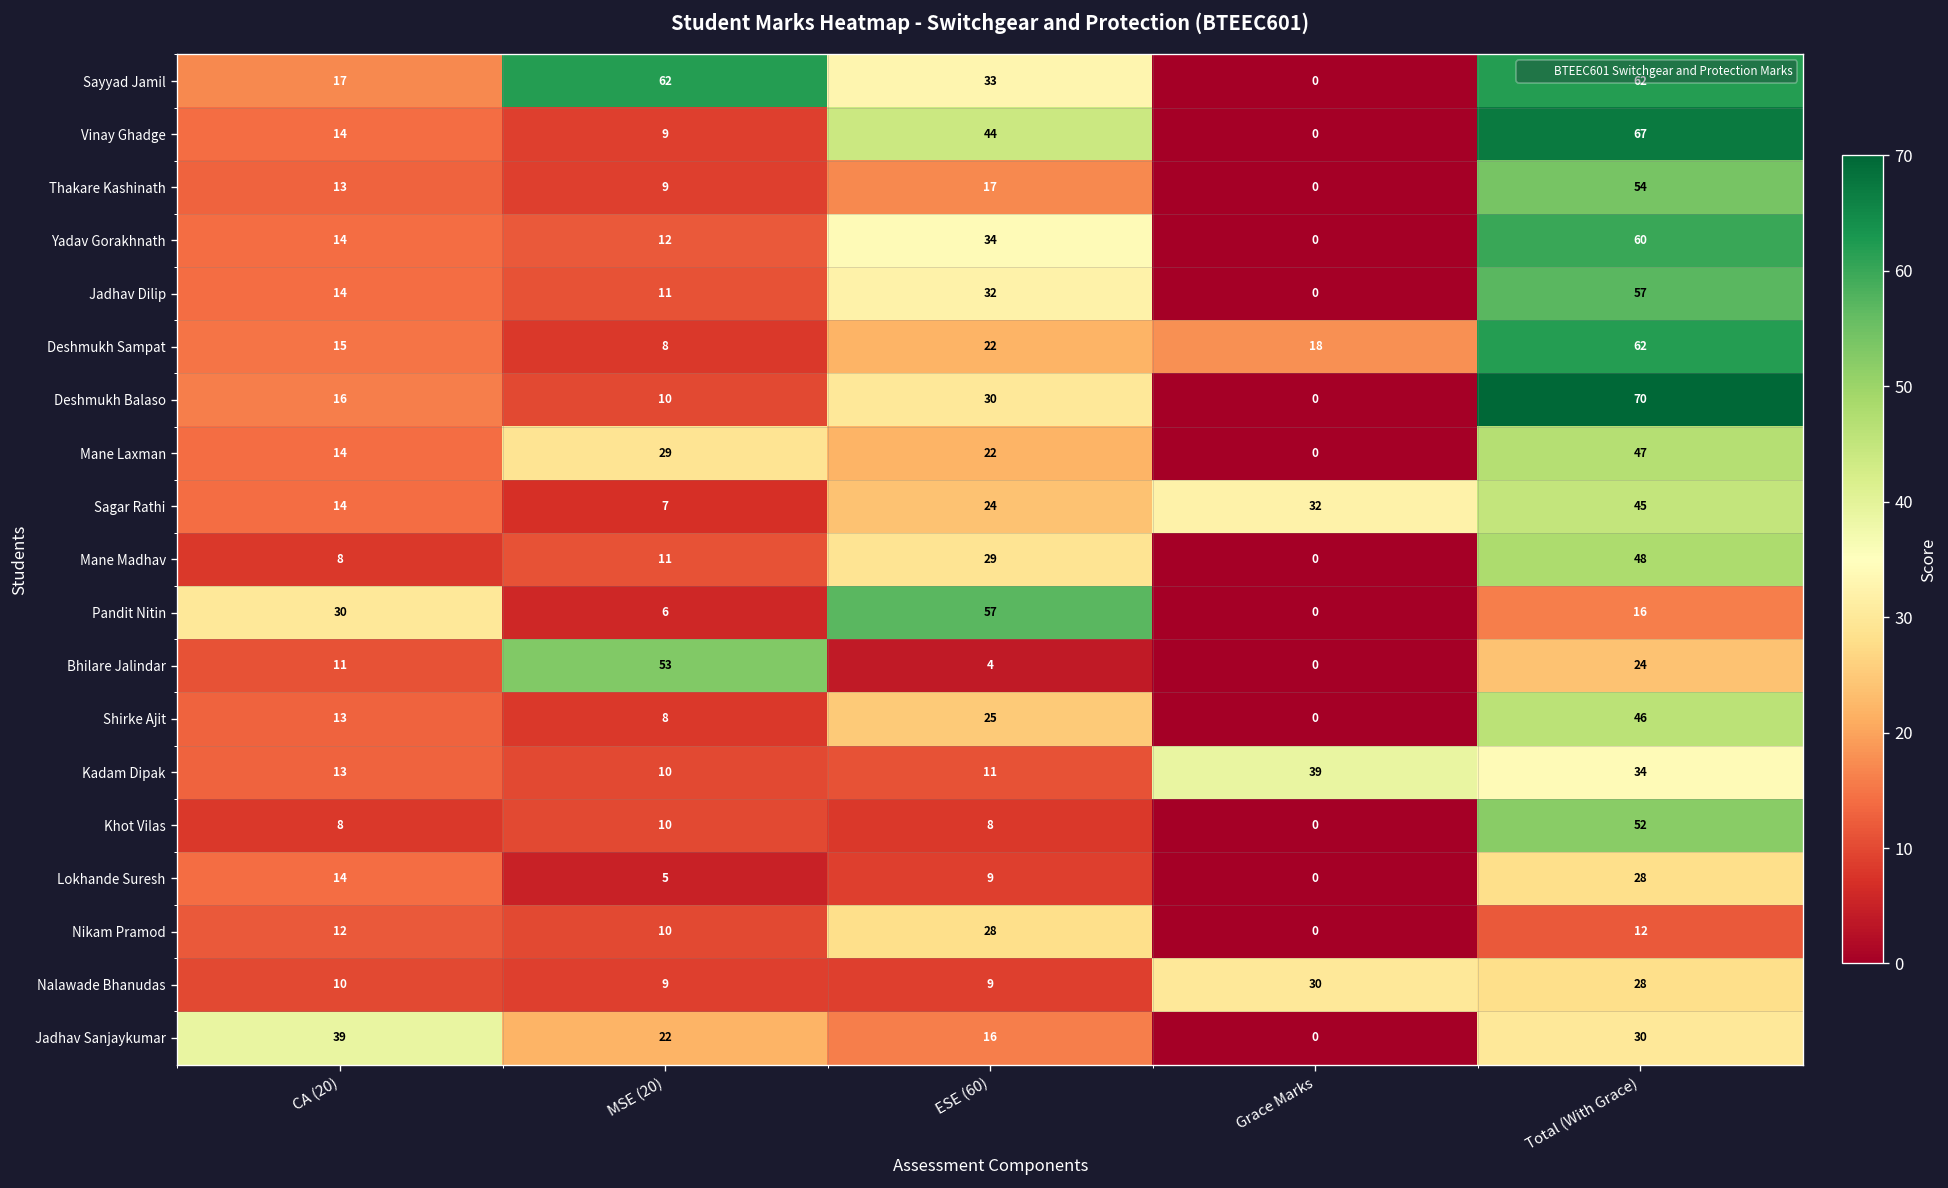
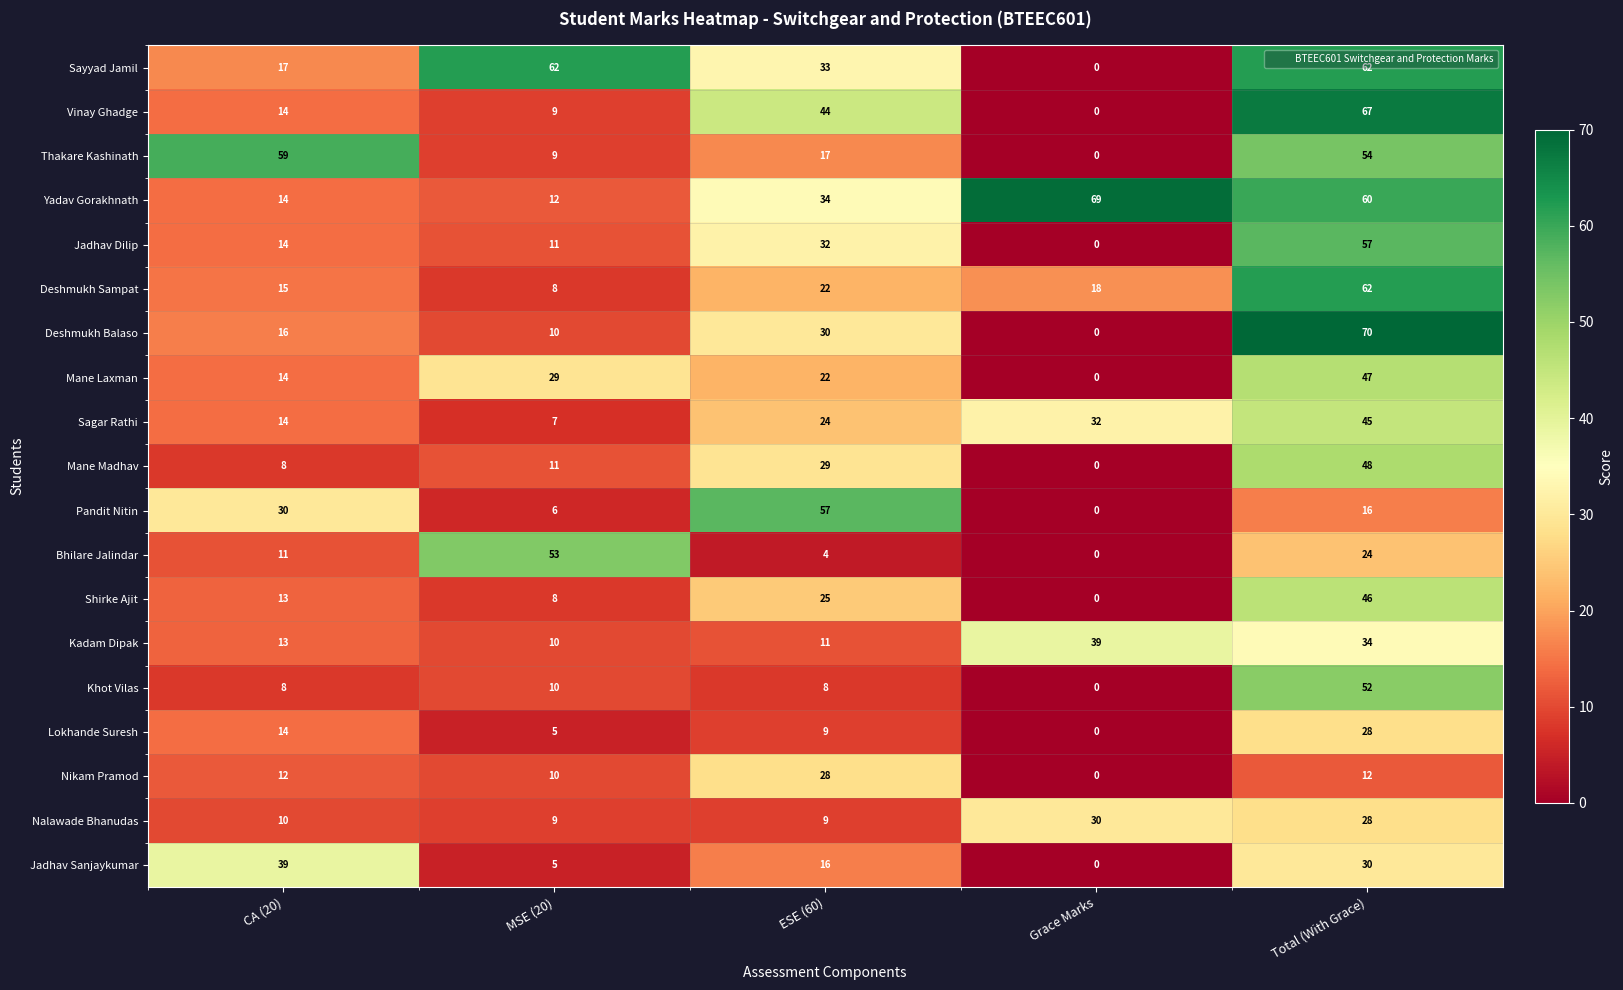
  {
    "Sayyad Jamil": {
      "CA (20)": 17,
      "MSE (20)": 62,
      "ESE (60)": 33,
      "Grace Marks": 0
    },
    "Vinay Ghadge": {
      "CA (20)": 14,
      "MSE (20)": 9,
      "ESE (60)": 44,
      "Grace Marks": 0,
      "Total (With Grace)": 67
    },
    "Thakare Kashinath": {
-     "CA (20)": 13,
+     "CA (20)": 59,
      "MSE (20)": 9,
      "ESE (60)": 17,
      "Grace Marks": 0,
      "Total (With Grace)": 54
    },
    "Yadav Gorakhnath": {
      "CA (20)": 14,
      "MSE (20)": 12,
      "ESE (60)": 34,
-     "Grace Marks": 0,
+     "Grace Marks": 69,
      "Total (With Grace)": 60
    },
    "Jadhav Dilip": {
      "CA (20)": 14,
      "MSE (20)": 11,
      "ESE (60)": 32,
      "Grace Marks": 0,
      "Total (With Grace)": 57
    },
    "Deshmukh Sampat": {
      "CA (20)": 15,
      "MSE (20)": 8,
      "ESE (60)": 22,
      "Grace Marks": 18,
      "Total (With Grace)": 62
    },
    "Deshmukh Balaso": {
      "CA (20)": 16,
      "MSE (20)": 10,
      "ESE (60)": 30,
      "Grace Marks": 0,
      "Total (With Grace)": 70
    },
    "Mane Laxman": {
      "CA (20)": 14,
      "MSE (20)": 29,
      "ESE (60)": 22,
      "Grace Marks": 0,
      "Total (With Grace)": 47
    },
    "Sagar Rathi": {
      "CA (20)": 14,
      "MSE (20)": 7,
      "ESE (60)": 24,
      "Grace Marks": 32,
      "Total (With Grace)": 45
    },
    "Mane Madhav": {
      "CA (20)": 8,
      "MSE (20)": 11,
      "ESE (60)": 29,
      "Grace Marks": 0,
      "Total (With Grace)": 48
    },
    "Pandit Nitin": {
      "CA (20)": 30,
      "MSE (20)": 6,
      "ESE (60)": 57,
      "Grace Marks": 0,
      "Total (With Grace)": 16
    },
    "Bhilare Jalindar": {
      "CA (20)": 11,
      "MSE (20)": 53,
      "ESE (60)": 4,
      "Grace Marks": 0,
      "Total (With Grace)": 24
    },
    "Shirke Ajit": {
      "CA (20)": 13,
      "MSE (20)": 8,
      "ESE (60)": 25,
      "Grace Marks": 0,
      "Total (With Grace)": 46
    },
    "Kadam Dipak": {
      "CA (20)": 13,
      "MSE (20)": 10,
      "ESE (60)": 11,
      "Grace Marks": 39,
      "Total (With Grace)": 34
    },
    "Khot Vilas": {
      "CA (20)": 8,
      "MSE (20)": 10,
      "ESE (60)": 8,
      "Grace Marks": 0,
      "Total (With Grace)": 52
    },
    "Lokhande Suresh": {
      "CA (20)": 14,
      "MSE (20)": 5,
      "ESE (60)": 9,
      "Grace Marks": 0,
      "Total (With Grace)": 28
    },
    "Nikam Pramod": {
      "CA (20)": 12,
      "MSE (20)": 10,
      "ESE (60)": 28,
      "Grace Marks": 0,
      "Total (With Grace)": 12
    },
    "Nalawade Bhanudas": {
      "CA (20)": 10,
      "MSE (20)": 9,
      "ESE (60)": 9,
      "Grace Marks": 30,
      "Total (With Grace)": 28
    },
    "Jadhav Sanjaykumar": {
      "CA (20)": 39,
-     "MSE (20)": 22,
+     "MSE (20)": 5,
      "ESE (60)": 16,
      "Grace Marks": 0,
      "Total (With Grace)": 30
    }
  }
